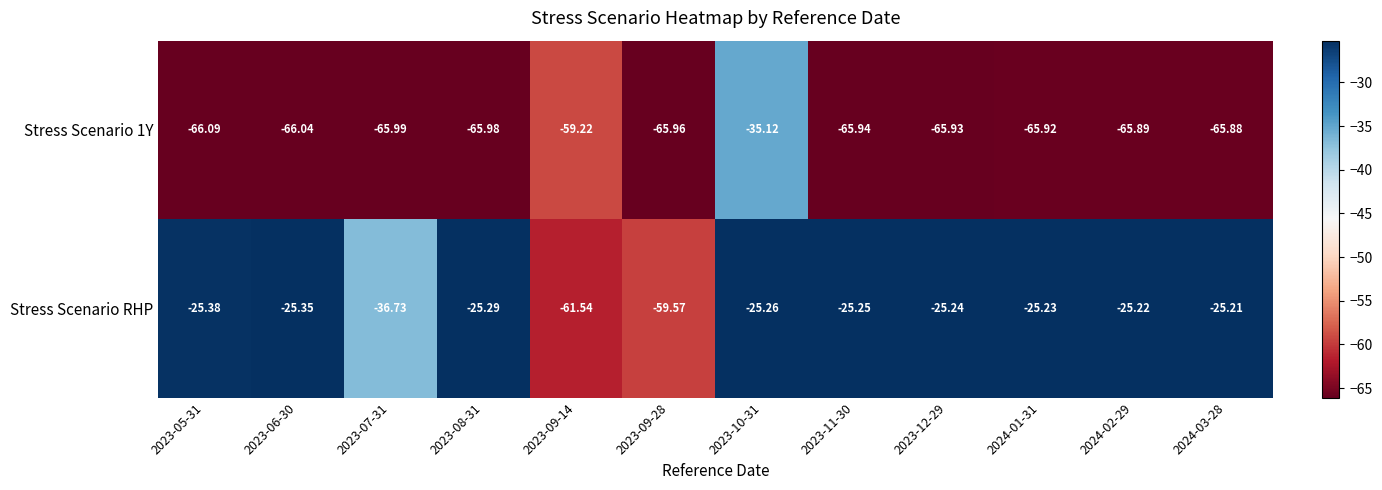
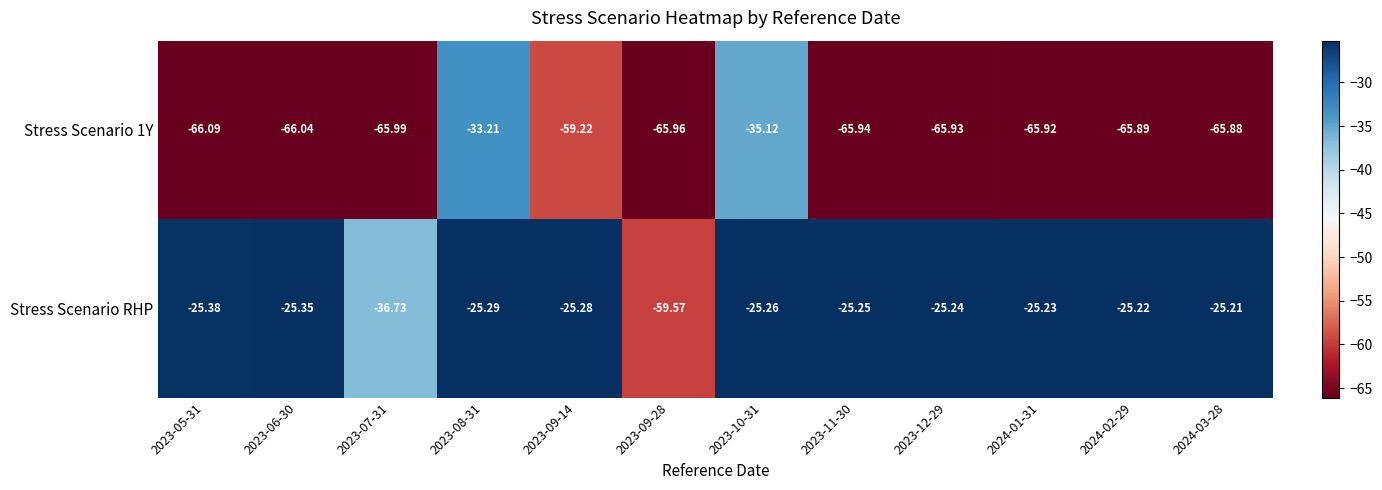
  {
    "Stress Scenario 1Y": {
      "2023-05-31": -66.09,
      "2023-06-30": -66.04,
      "2023-07-31": -65.99,
-     "2023-08-31": -65.98,
+     "2023-08-31": -33.21,
      "2023-09-14": -59.22,
      "2023-09-28": -65.96,
      "2023-10-31": -35.12,
      "2023-11-30": -65.94,
      "2023-12-29": -65.93,
      "2024-01-31": -65.92,
      "2024-02-29": -65.89,
      "2024-03-28": -65.88
    },
    "Stress Scenario RHP": {
      "2023-05-31": -25.38,
      "2023-06-30": -25.35,
      "2023-07-31": -36.73,
      "2023-08-31": -25.29,
-     "2023-09-14": -61.54,
+     "2023-09-14": -25.28,
      "2023-09-28": -59.57,
      "2023-10-31": -25.26,
      "2023-11-30": -25.25,
      "2023-12-29": -25.24,
      "2024-01-31": -25.23,
      "2024-02-29": -25.22,
      "2024-03-28": -25.21
    }
  }
